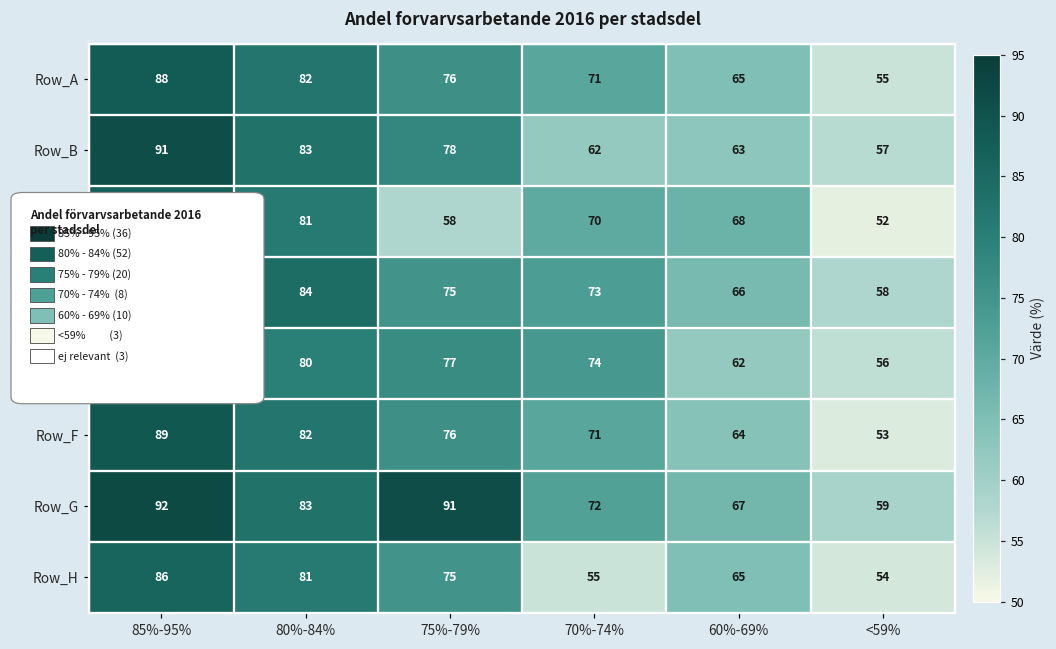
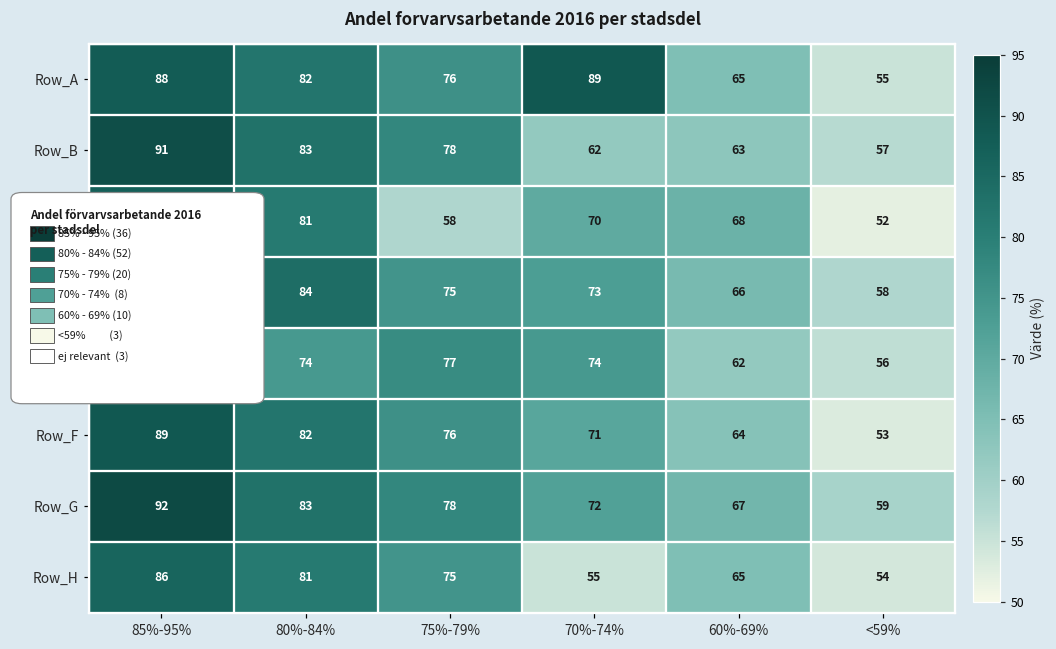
  {
    "Row_A": {
      "85%-95%": 88,
      "80%-84%": 82,
      "75%-79%": 76,
-     "70%-74%": 71,
+     "70%-74%": 89,
      "60%-69%": 65,
      "<59%": 55
    },
    "Row_B": {
      "85%-95%": 91,
      "80%-84%": 83,
      "75%-79%": 78,
      "70%-74%": 62,
      "60%-69%": 63,
      "<59%": 57
    },
    "Row_C": {
      "80%-84%": 81,
      "75%-79%": 58,
      "70%-74%": 70,
      "60%-69%": 68,
      "<59%": 52
    },
    "Row_D": {
      "80%-84%": 84,
      "75%-79%": 75,
      "70%-74%": 73,
      "60%-69%": 66,
      "<59%": 58
    },
    "Row_E": {
-     "80%-84%": 80,
+     "80%-84%": 74,
      "75%-79%": 77,
      "70%-74%": 74,
      "60%-69%": 62,
      "<59%": 56
    },
    "Row_F": {
      "85%-95%": 89,
      "80%-84%": 82,
      "75%-79%": 76,
      "70%-74%": 71,
      "60%-69%": 64,
      "<59%": 53
    },
    "Row_G": {
      "85%-95%": 92,
      "80%-84%": 83,
-     "75%-79%": 91,
+     "75%-79%": 78,
      "70%-74%": 72,
      "60%-69%": 67,
      "<59%": 59
    },
    "Row_H": {
      "85%-95%": 86,
      "80%-84%": 81,
      "75%-79%": 75,
      "70%-74%": 55,
      "60%-69%": 65,
      "<59%": 54
    }
  }
